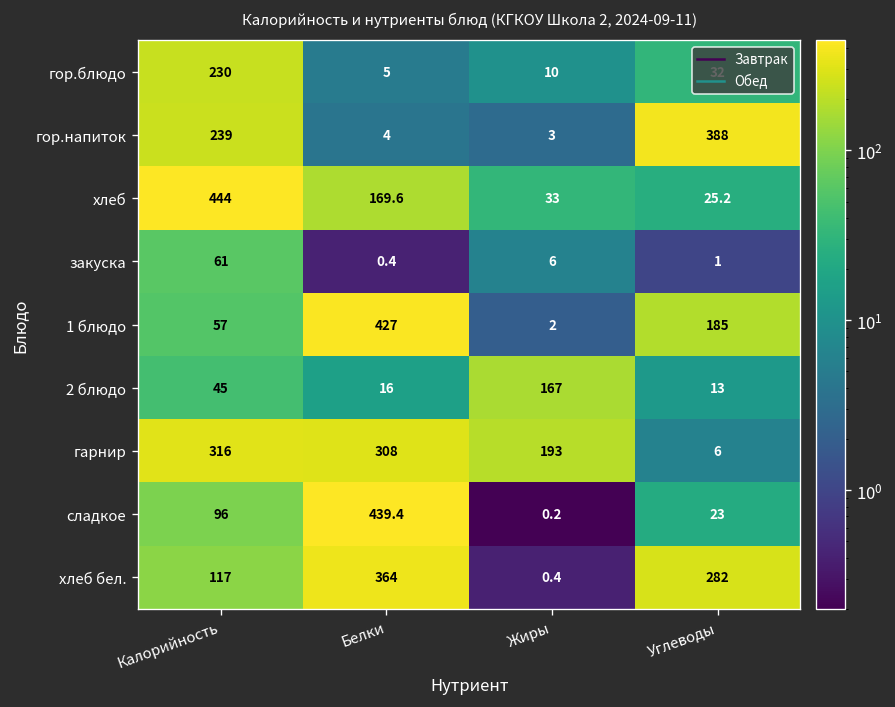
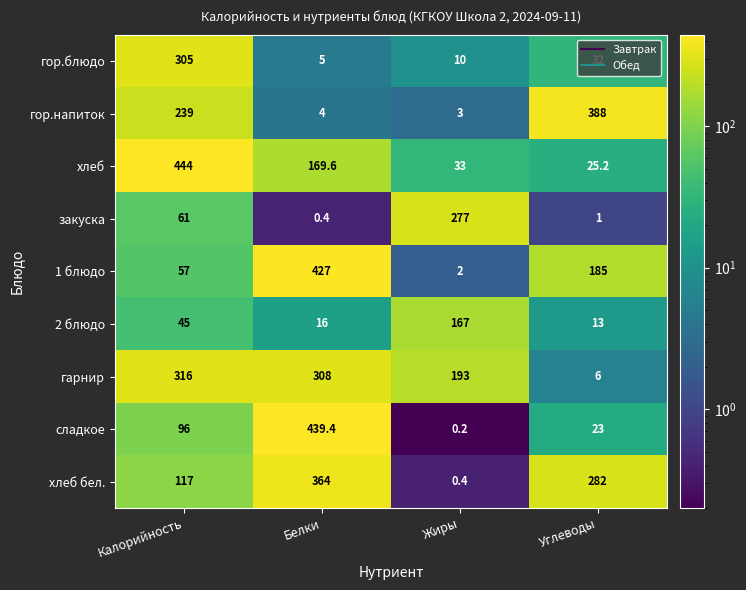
  {
    "гор.блюдо": {
-     "Калорийность": 230,
+     "Калорийность": 305,
      "Белки": 5,
      "Жиры": 10
    },
    "гор.напиток": {
      "Калорийность": 239,
      "Белки": 4,
      "Жиры": 3,
      "Углеводы": 388
    },
    "хлеб": {
      "Калорийность": 444,
      "Белки": 169.6,
      "Жиры": 33,
      "Углеводы": 25.2
    },
    "закуска": {
      "Калорийность": 61,
      "Белки": 0.4,
-     "Жиры": 6,
+     "Жиры": 277,
      "Углеводы": 1
    },
    "1 блюдо": {
      "Калорийность": 57,
      "Белки": 427,
      "Жиры": 2,
      "Углеводы": 185
    },
    "2 блюдо": {
      "Калорийность": 45,
      "Белки": 16,
      "Жиры": 167,
      "Углеводы": 13
    },
    "гарнир": {
      "Калорийность": 316,
      "Белки": 308,
      "Жиры": 193,
      "Углеводы": 6
    },
    "сладкое": {
      "Калорийность": 96,
      "Белки": 439.4,
      "Жиры": 0.2,
      "Углеводы": 23
    },
    "хлеб бел.": {
      "Калорийность": 117,
      "Белки": 364,
      "Жиры": 0.4,
      "Углеводы": 282
    }
  }
